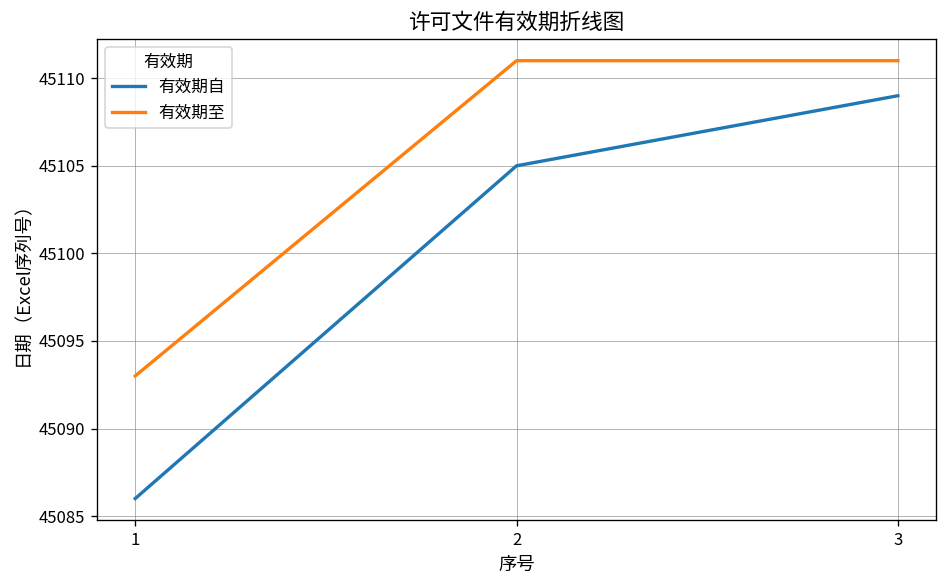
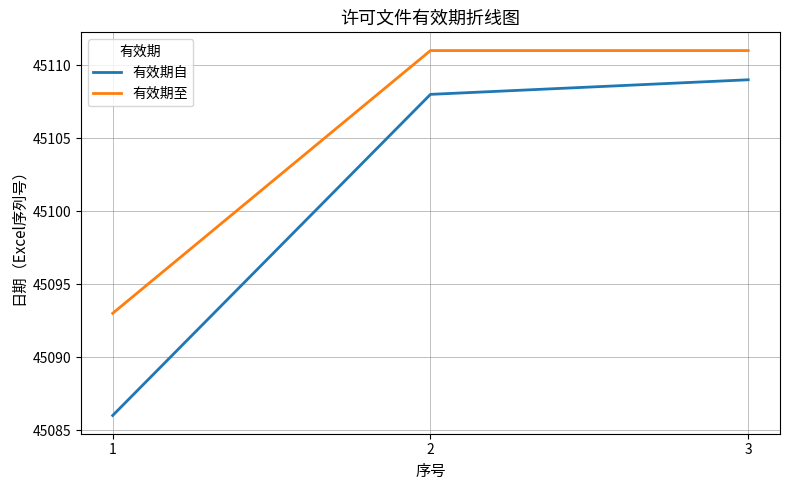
  {
    "有效期自": {
      "1": 45086,
-     "2": 45105,
+     "2": 45108,
      "3": 45109
    },
    "有效期至": {
      "1": 45093,
      "2": 45111,
      "3": 45111
    }
  }
